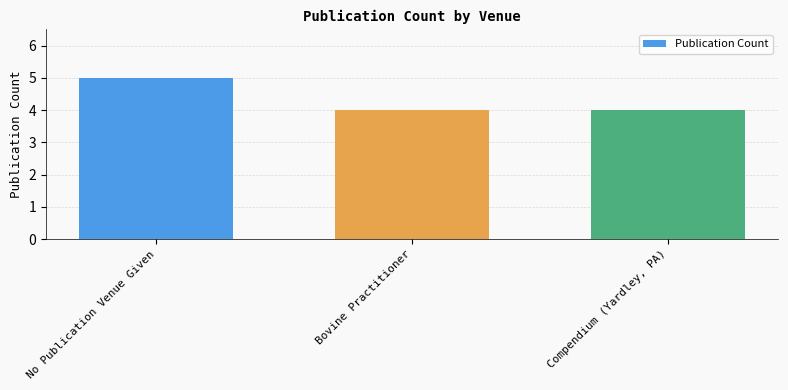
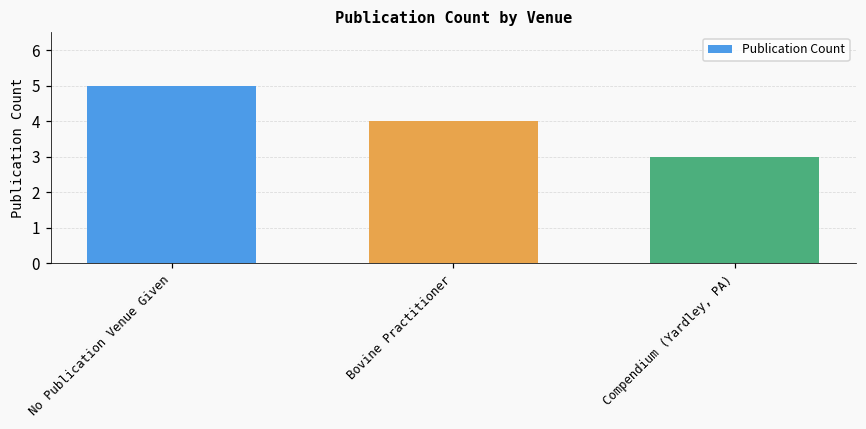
  {
    "No Publication Venue Given": 5,
    "Bovine Practitioner": 4,
-   "Compendium (Yardley, PA)": 4
+   "Compendium (Yardley, PA)": 3
  }
